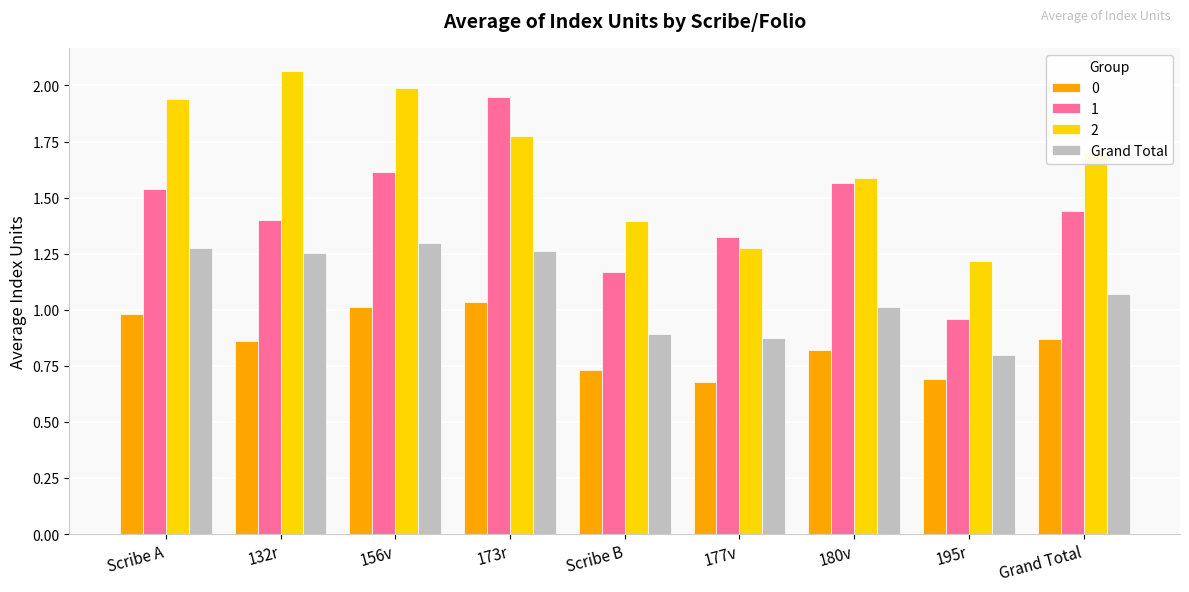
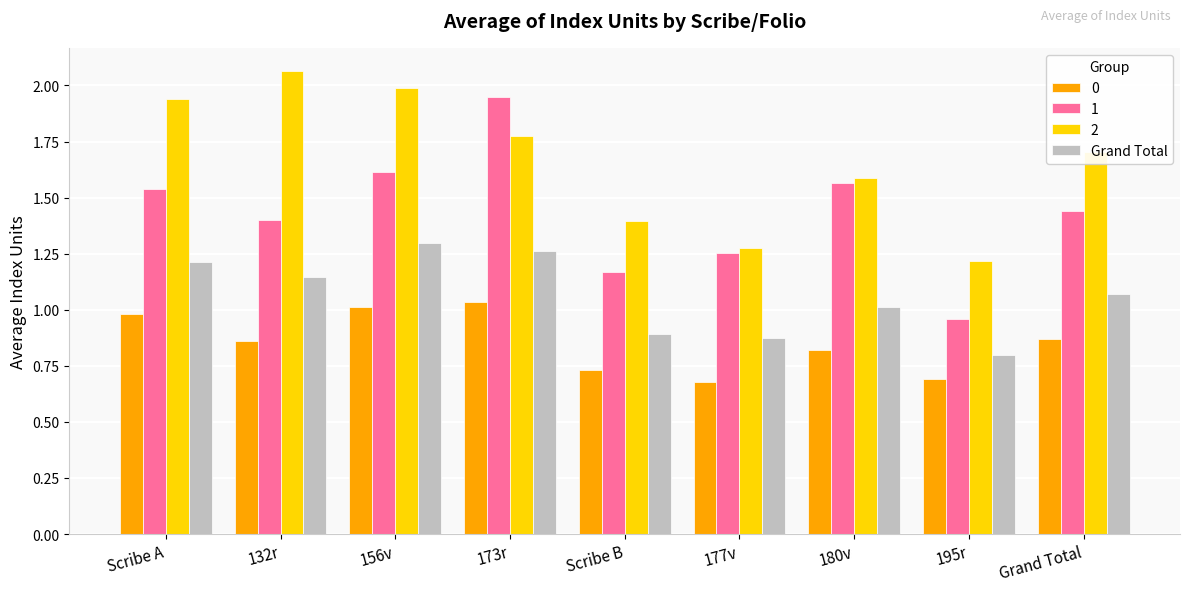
  {
    "1": {
      "Scribe A": 1.54,
      "132r": 1.40,
      "156v": 1.61,
      "173r": 1.95,
      "Scribe B": 1.17,
-     "177v": 1.32,
+     "177v": 1.25,
      "180v": 1.57,
      "195r": 0.96,
      "Grand Total": 1.44
    },
    "Grand Total": {
-     "Scribe A": 1.28,
-     "132r": 1.25,
+     "Scribe A": 1.21,
+     "132r": 1.15,
      "156v": 1.30,
      "173r": 1.26,
      "Scribe B": 0.89,
      "177v": 0.87,
      "180v": 1.01,
      "195r": 0.80,
      "Grand Total": 1.07
    }
  }
